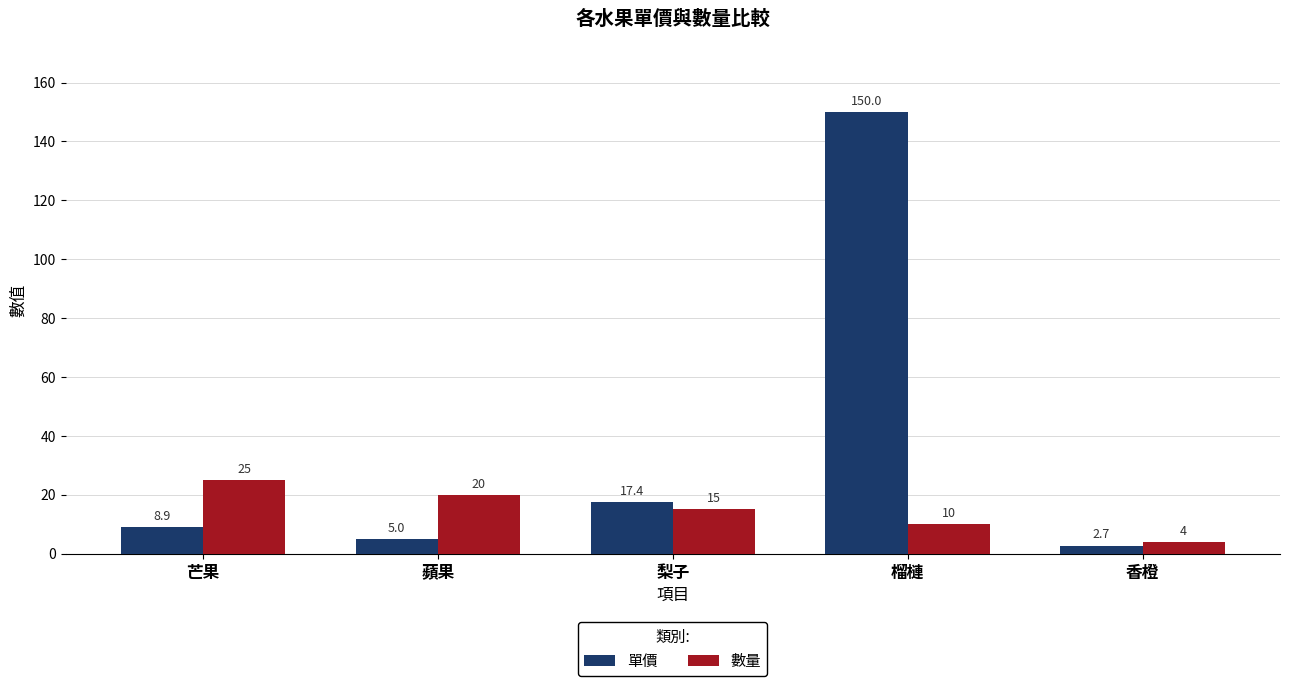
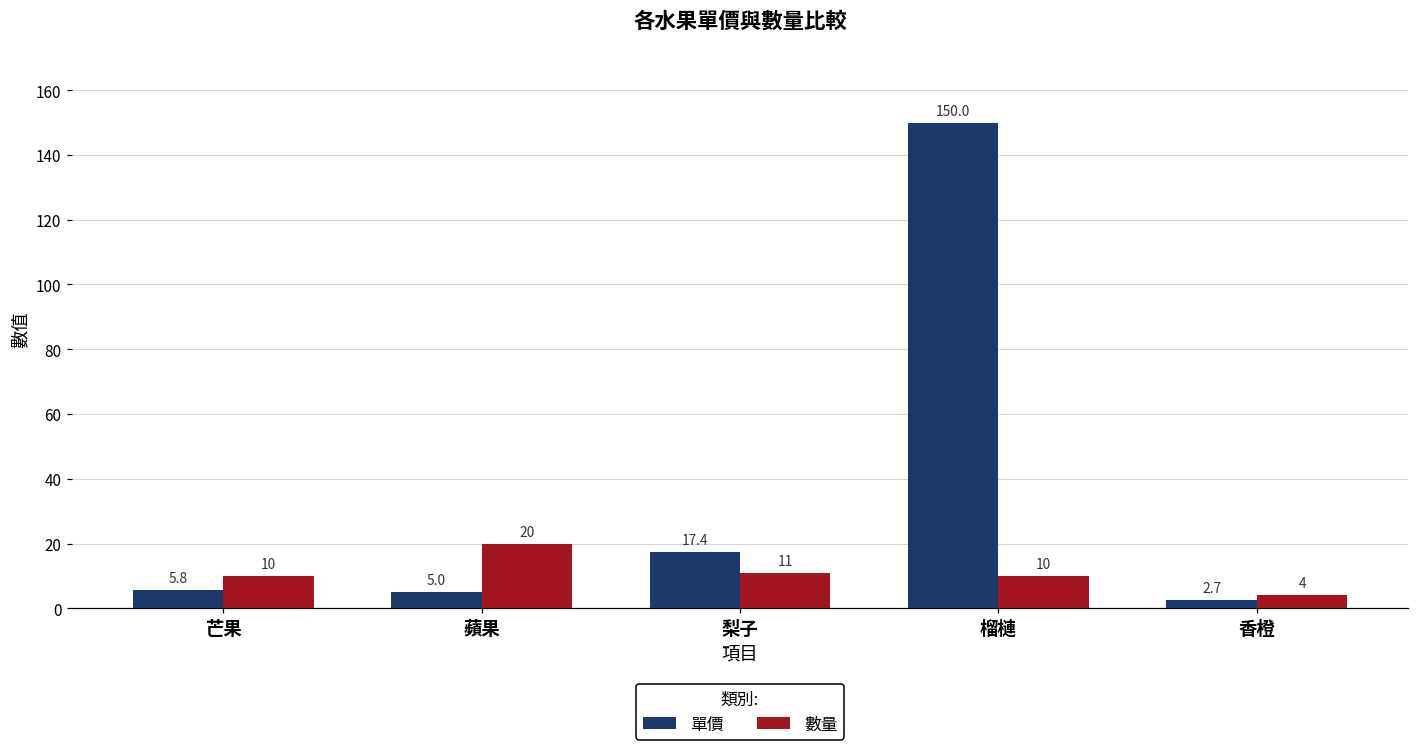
  {
    "單價": {
-     "芒果": 8.9,
+     "芒果": 5.8,
      "蘋果": 5.0,
      "梨子": 17.4,
      "榴槤": 150.0,
      "香橙": 2.7
    },
    "數量": {
-     "芒果": 25,
+     "芒果": 10,
      "蘋果": 20,
-     "梨子": 15,
+     "梨子": 11,
      "榴槤": 10,
      "香橙": 4
    }
  }
